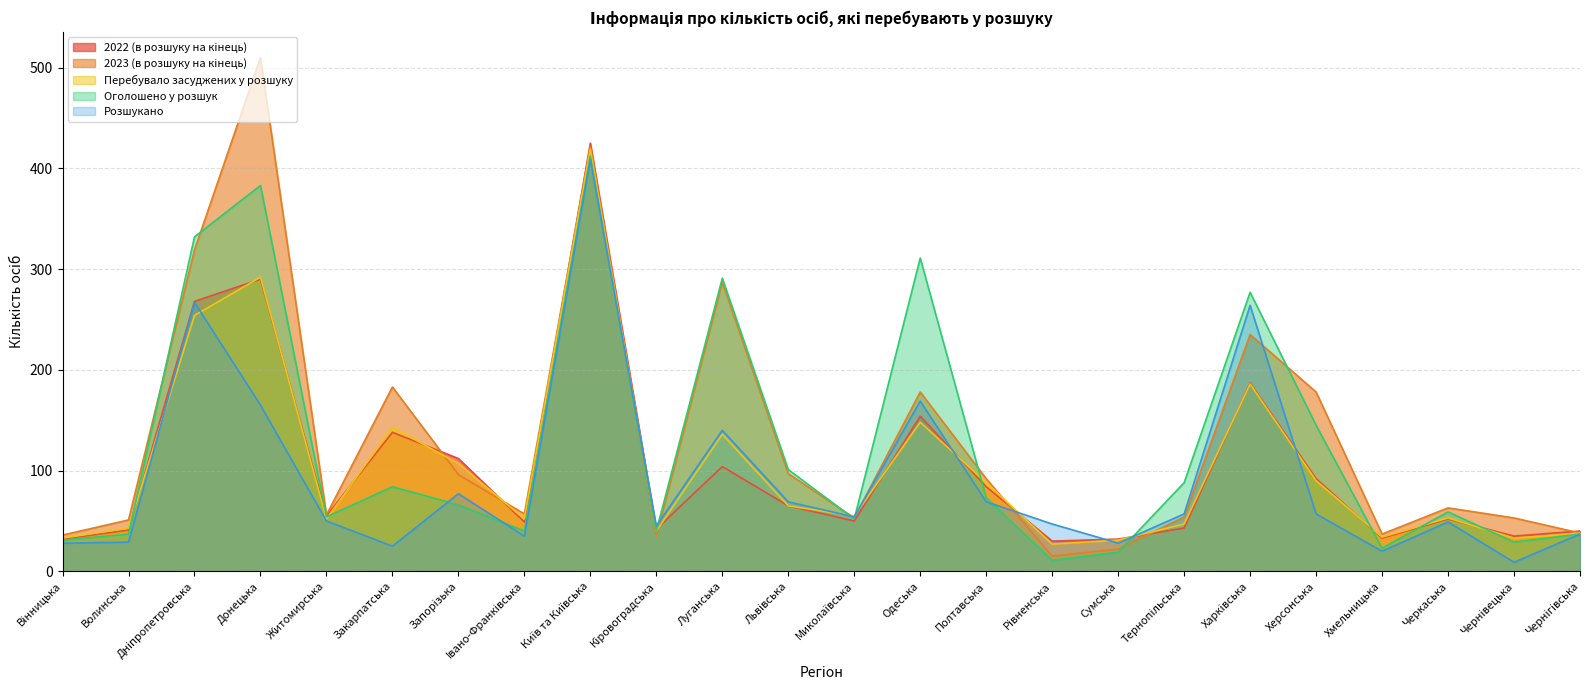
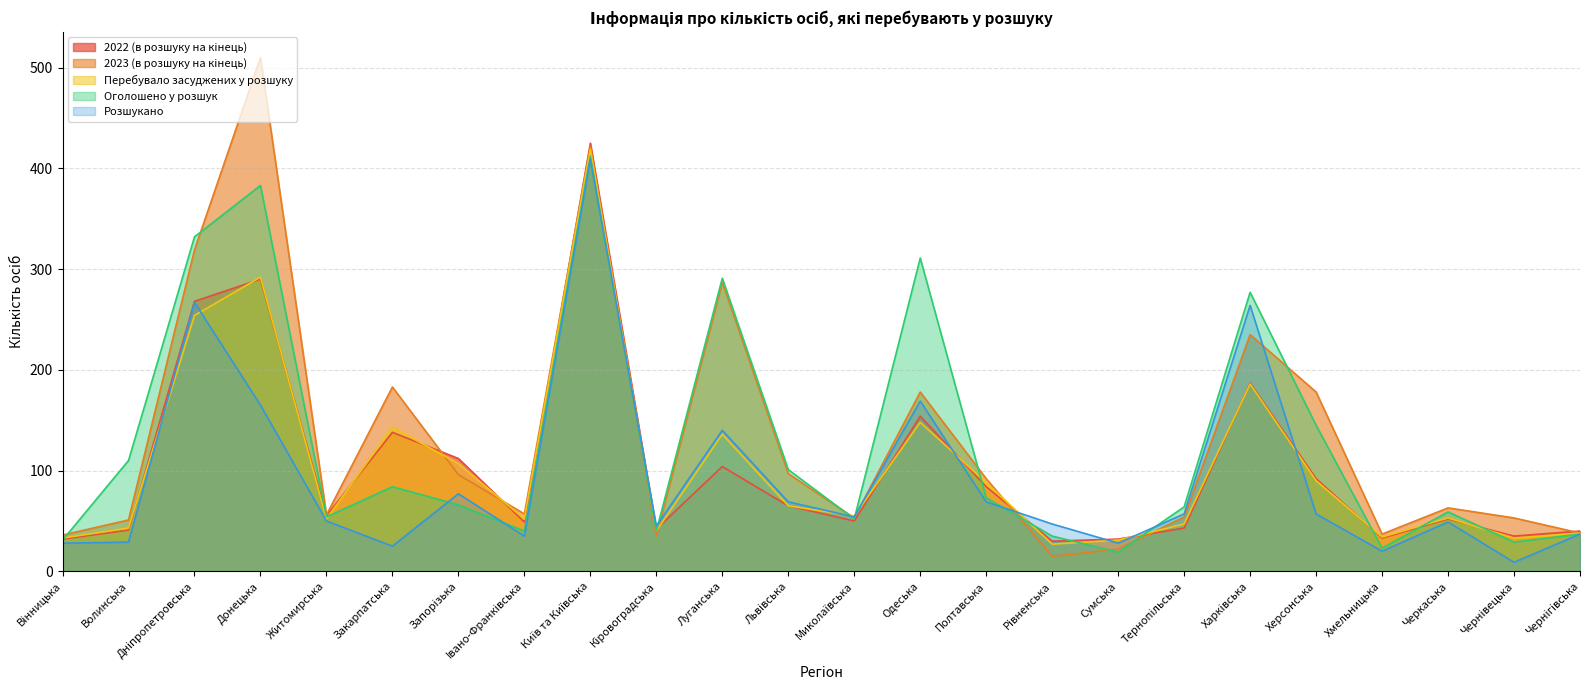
  {
    "Перебувало засуджених у розшуку": {
      "Дніпропетровська": 254,
      "Закарпатська": 143,
      "Запорізька": 107,
      "Івано-Франківська": 52,
      "Київ та Київська": 419,
      "Луганська": 136,
      "Одеська": 148,
      "Полтавська": 88,
      "Рівненська": 27,
      "Тернопільська": 47
    },
    "Оголошено у розшук": {
-     "Волинська": 37,
+     "Волинська": 110,
      "Дніпропетровська": 332,
      "Донецька": 383,
      "Закарпатська": 84,
      "Запорізька": 66,
      "Івано-Франківська": 40,
      "Київ та Київська": 412,
      "Луганська": 291,
      "Львівська": 101,
      "Одеська": 311,
      "Полтавська": 73,
-     "Рівненська": 11,
+     "Рівненська": 35,
      "Сумська": 19,
-     "Тернопільська": 88,
+     "Тернопільська": 64,
      "Харківська": 277,
      "Херсонська": 145,
      "Хмельницька": 23,
      "Черкаська": 59,
      "Чернівецька": 29
    },
    "Розшукано": {
      "Вінницька": 28,
      "Волинська": 29,
      "Донецька": 165,
      "Закарпатська": 25,
      "Запорізька": 77,
      "Івано-Франківська": 35,
      "Київ та Київська": 409,
      "Кіровоградська": 45,
      "Луганська": 140,
      "Львівська": 69,
      "Одеська": 169,
      "Полтавська": 69,
      "Рівненська": 47,
      "Сумська": 28,
      "Тернопільська": 57,
      "Харківська": 264,
      "Херсонська": 57,
      "Хмельницька": 20,
      "Черкаська": 49,
      "Чернівецька": 9
    }
  }
